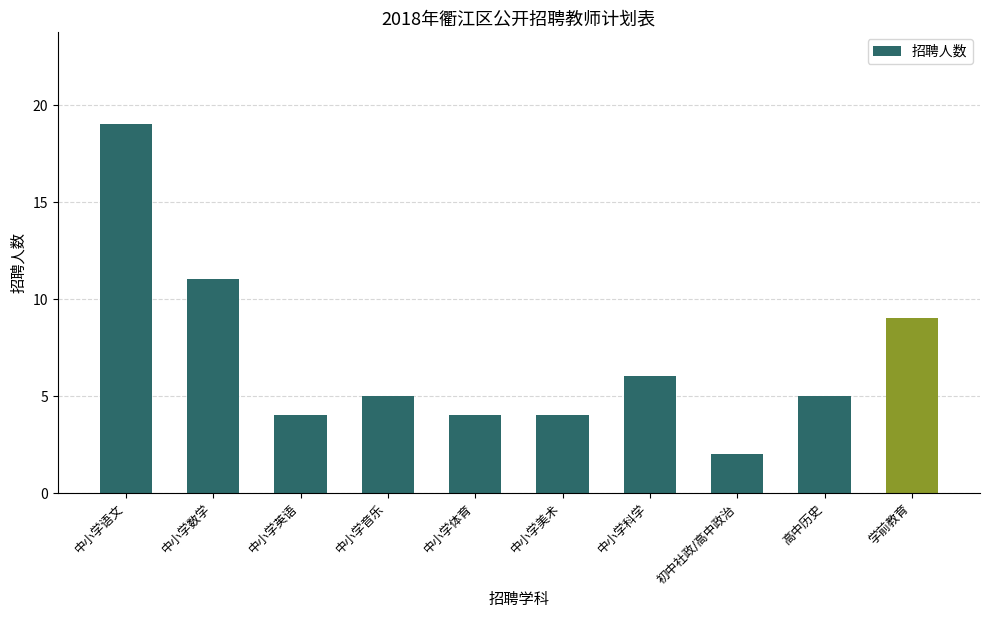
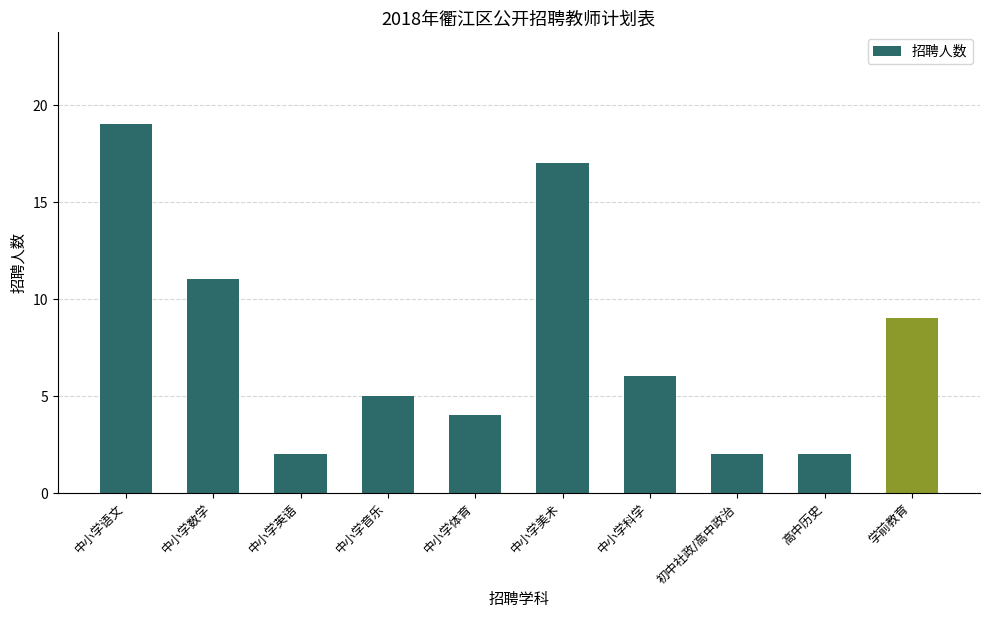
  {
    "中小学语文": 19,
    "中小学数学": 11,
-   "中小学英语": 4,
+   "中小学英语": 2,
    "中小学音乐": 5,
    "中小学体育": 4,
-   "中小学美术": 4,
+   "中小学美术": 17,
    "中小学科学": 6,
    "初中社政/高中政治": 2,
-   "高中历史": 5,
+   "高中历史": 2,
    "学前教育": 9
  }
